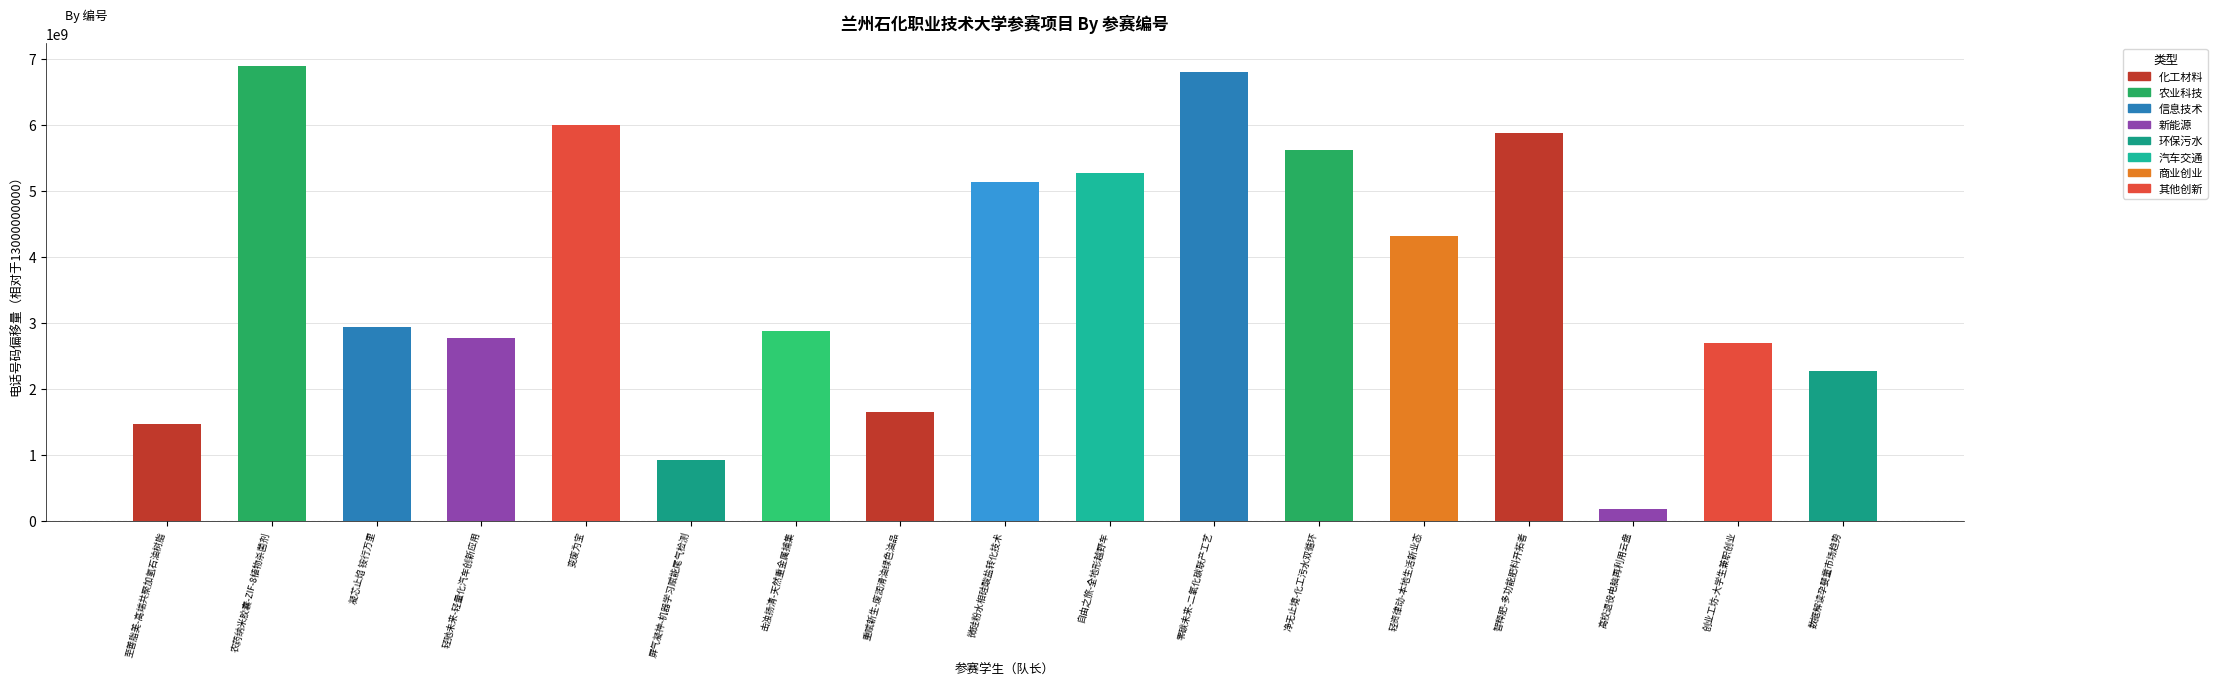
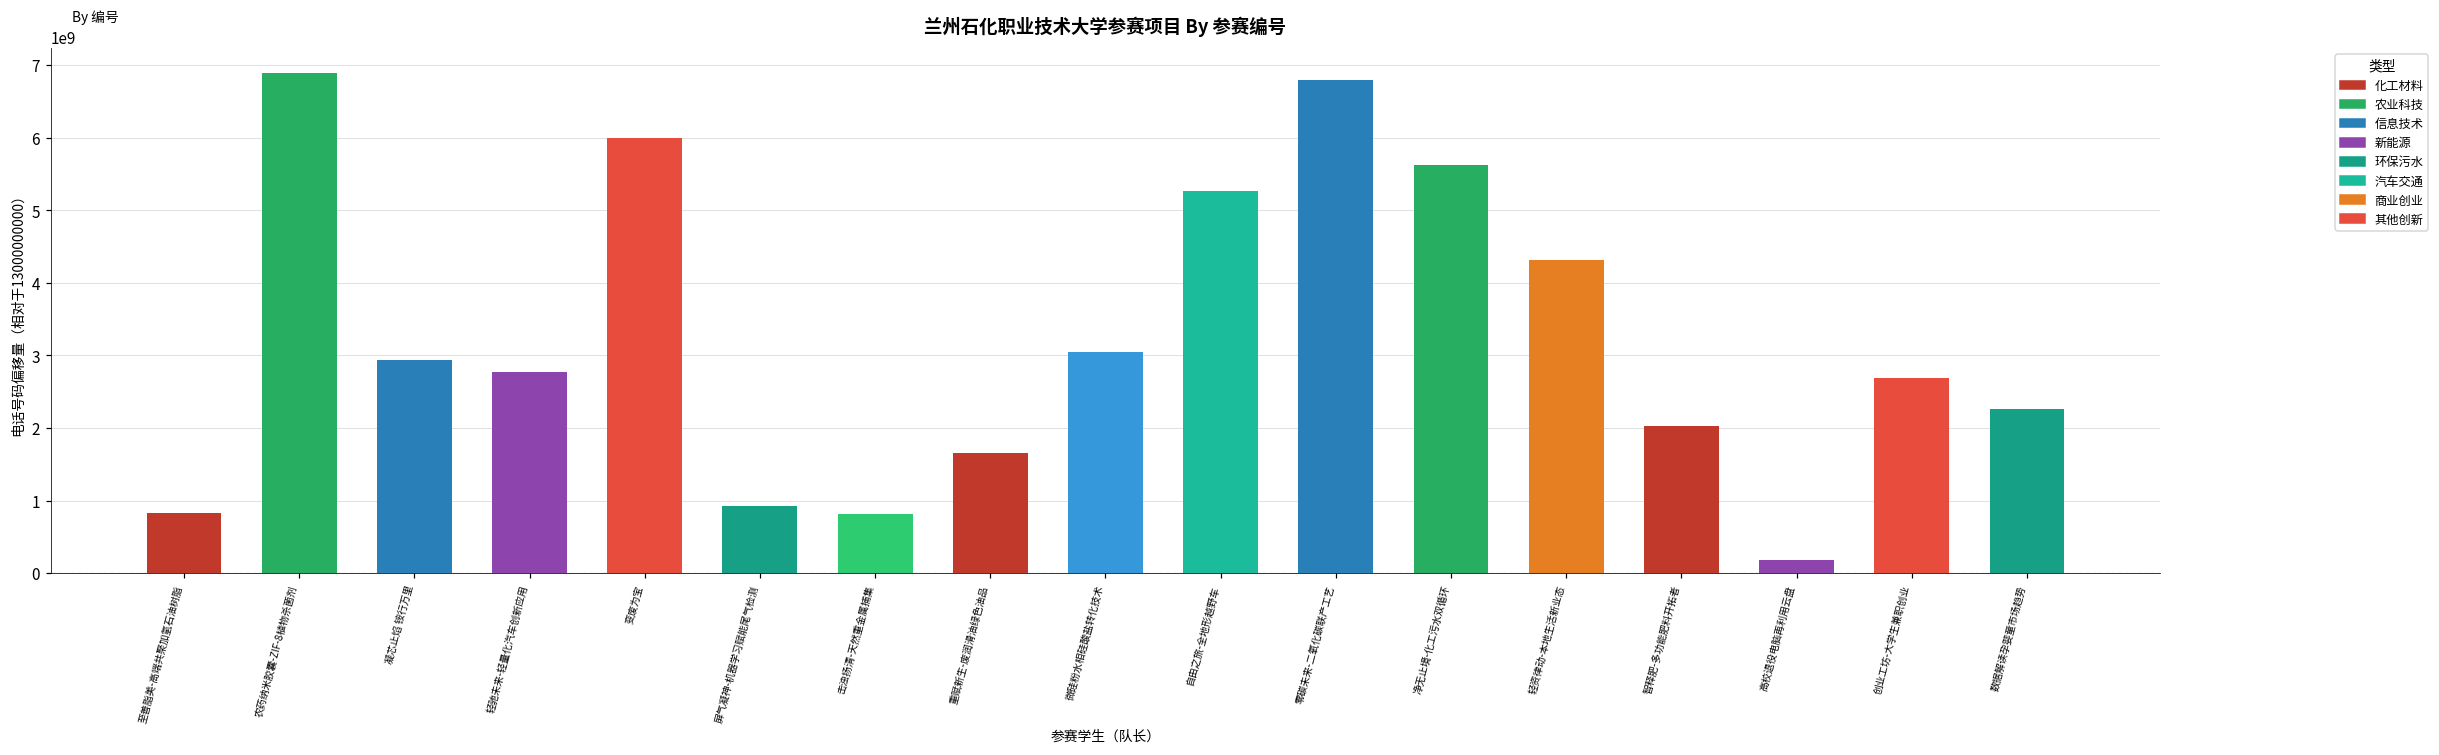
  {
-   "至善脂美-高端共聚加氢石油树脂": 1500000000,
+   "至善脂美-高端共聚加氢石油树脂": 800000000,
    "农药纳米胶囊-ZIF-8植物杀菌剂": 6900000000,
    "凝芯止焰 铵行万里": 2900000000,
    "轻驰未来-轻量化汽车创新应用": 2800000000,
    "变废为宝": 6000000000,
    "屏气凝神-机器学习赋能尾气检测": 900000000,
-   "击浊扬清-天然重金属捕集": 2900000000,
+   "击浊扬清-天然重金属捕集": 800000000,
    "重赋新生-废润滑油绿色油品": 1700000000,
-   "微硅粉水相硅酸盐转化技术": 5100000000,
+   "微硅粉水相硅酸盐转化技术": 3100000000,
    "自由之旅-全地形越野车": 5300000000,
    "零碳未来-二氧化碳联产工艺": 6800000000,
    "净无止境-化工污水双循环": 5600000000,
    "轻资律动-本地生活新业态": 4300000000,
-   "智释肥-多功能肥料开拓者": 5900000000,
+   "智释肥-多功能肥料开拓者": 2000000000,
    "高校退役电脑再利用云盘": 200000000,
    "创业工坊-大学生兼职创业": 2700000000,
    "数据解读孕婴童市场趋势": 2300000000
  }
